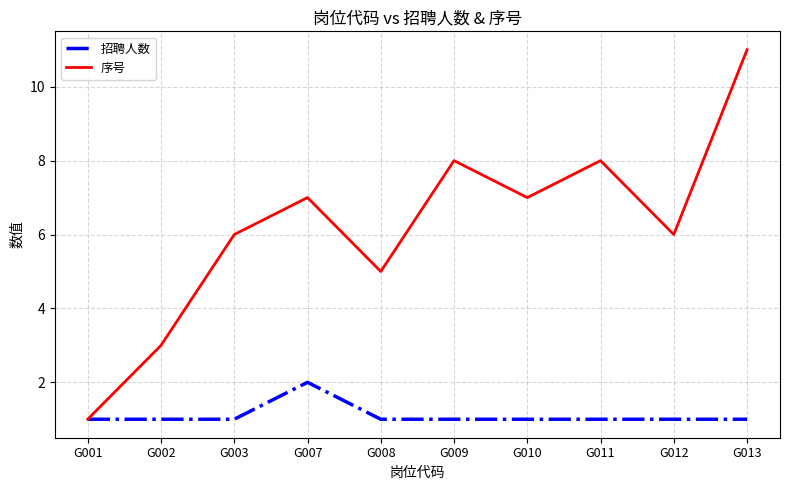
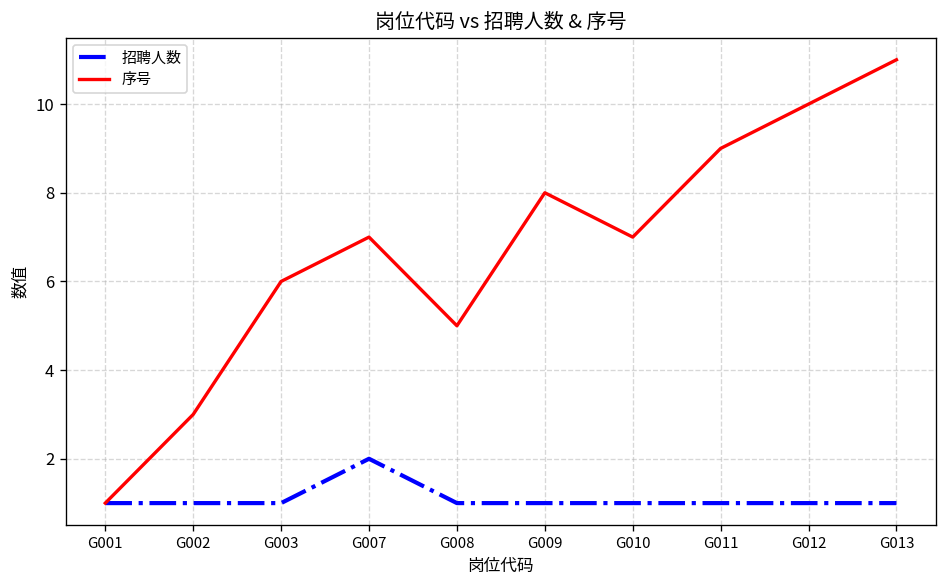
  {
    "招聘人数": {
      "G002": 1,
      "G003": 1,
      "G007": 2,
      "G008": 1,
      "G009": 1,
      "G010": 1,
      "G011": 1,
      "G012": 1,
      "G013": 1
    },
    "序号": {
      "G002": 3,
      "G003": 6,
      "G007": 7,
      "G008": 5,
      "G009": 8,
      "G010": 7,
-     "G011": 8,
-     "G012": 6,
+     "G011": 9,
+     "G012": 10,
      "G013": 11
    }
  }
